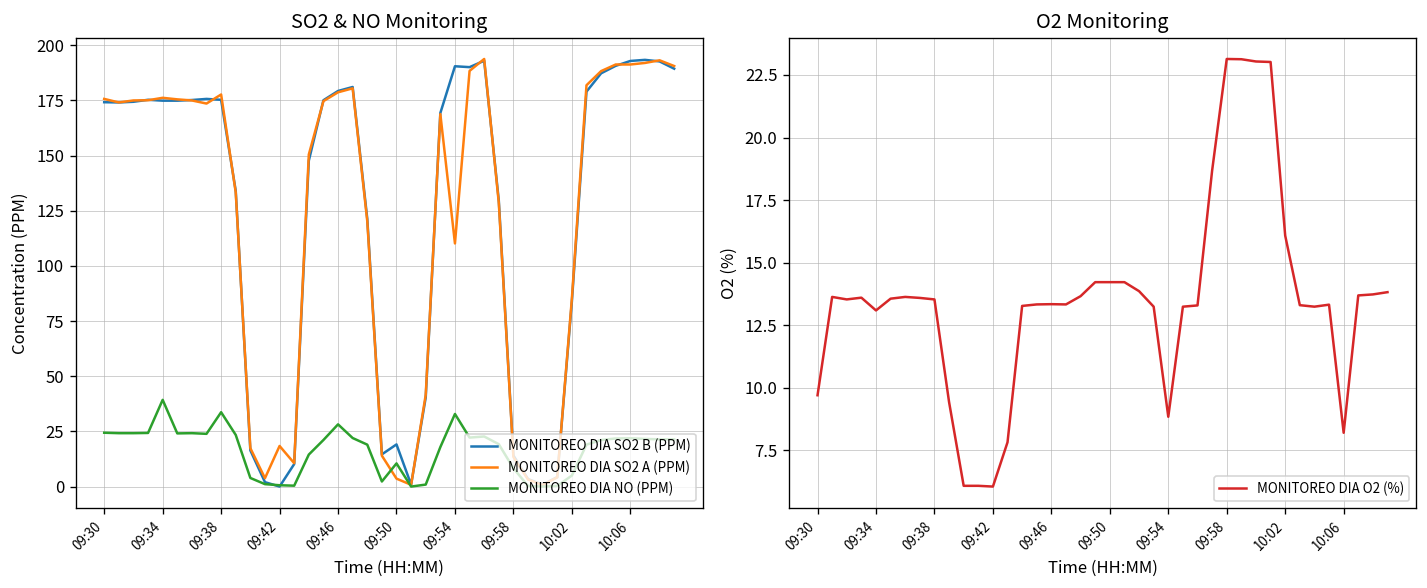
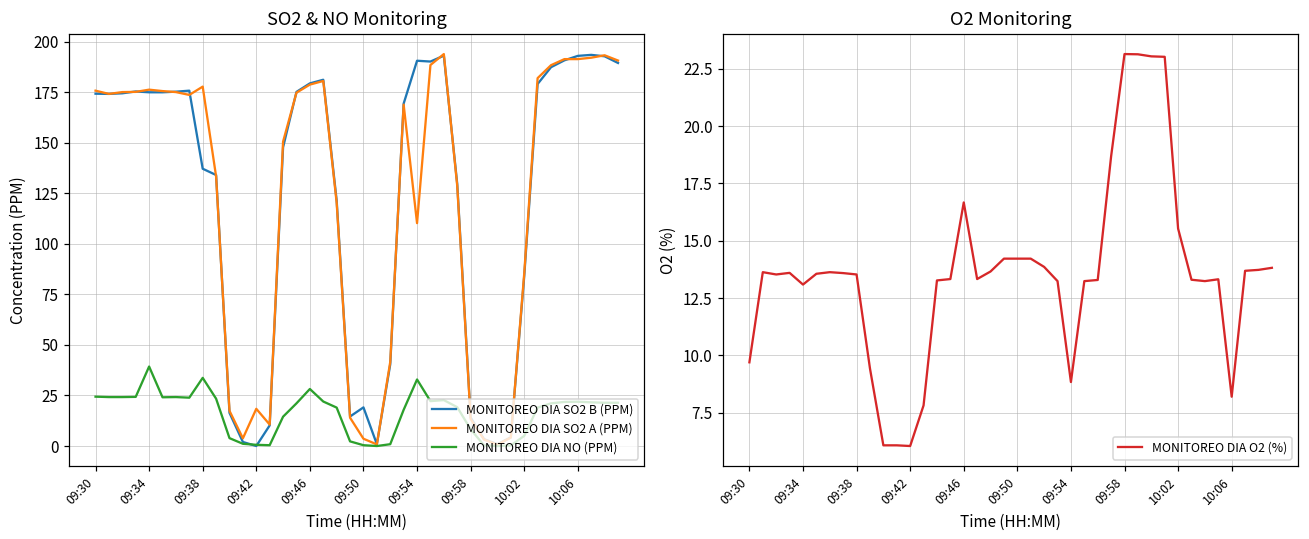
  {
    "SO2 & NO Monitoring": {
      "MONITOREO DIA SO2 B (PPM)": {
        "09:30": 174,
-       "09:38": 175,
+       "09:38": 137,
        "09:50": 19,
        "09:54": 191,
        "10:06": 193
      },
      "MONITOREO DIA SO2 A (PPM)": {
        "09:30": 176,
        "09:38": 178,
        "09:42": 18,
        "09:50": 4,
        "09:54": 110,
        "10:06": 191
      },
      "MONITOREO DIA NO (PPM)": {
        "09:30": 24,
        "09:34": 39,
        "09:38": 34,
        "09:46": 28,
-       "09:50": 11,
+       "09:50": 0,
        "09:54": 33
      }
    },
    "O2 Monitoring": {
      "09:30": 9.7,
      "09:34": 13.1,
      "09:38": 13.5,
      "09:42": 6.1,
-     "09:46": 13.3,
+     "09:46": 16.7,
      "09:50": 14.2,
      "09:54": 8.8,
      "09:58": 23.1,
-     "10:02": 16.1,
+     "10:02": 15.5,
      "10:06": 8.2
    }
  }
